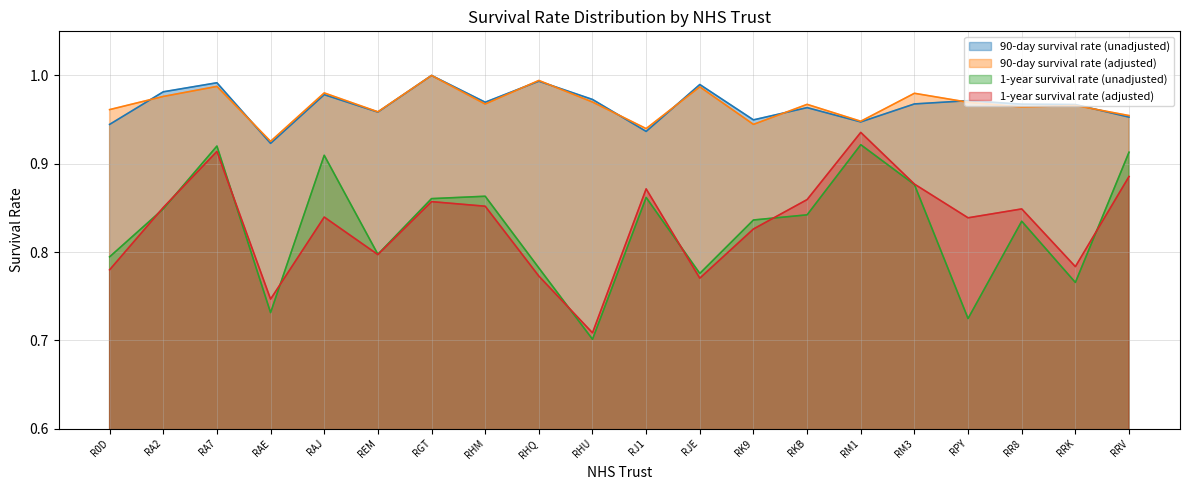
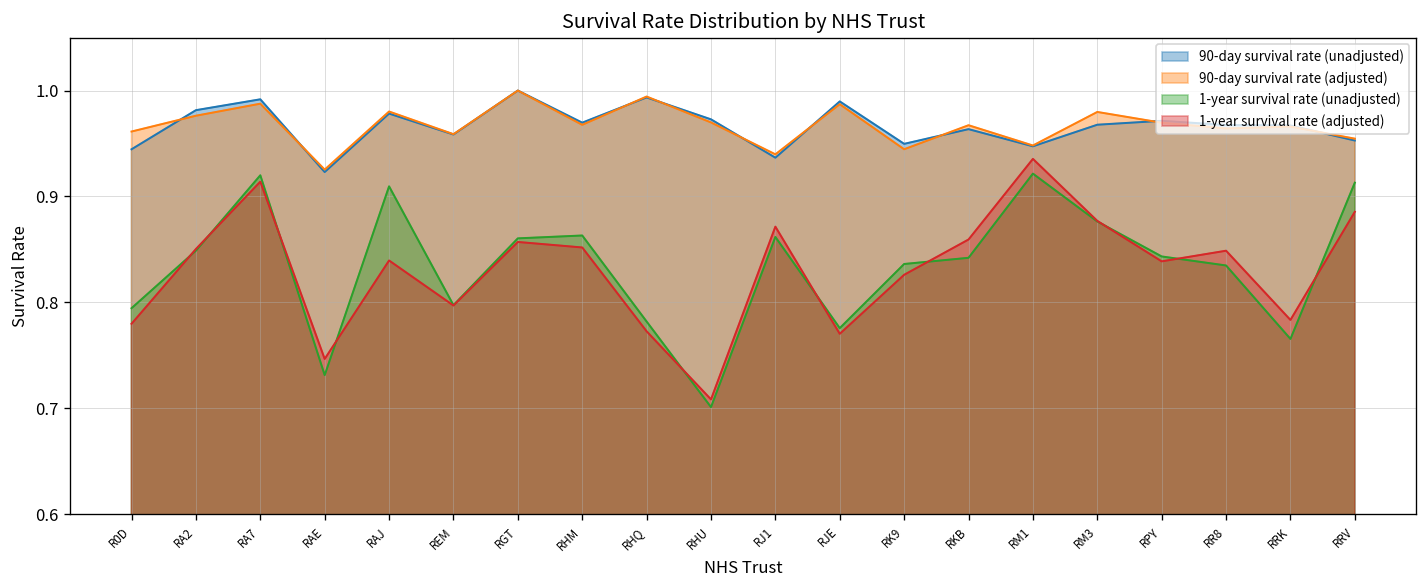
  {
    "90-day survival rate (unadjusted)": {
      "R0D": 0.94,
      "RA2": 0.98,
      "RA7": 0.99,
      "RJ1": 0.94,
      "RK9": 0.95,
      "RKB": 0.96,
      "RM3": 0.97
    },
    "1-year survival rate (unadjusted)": {
      "R0D": 0.79,
      "RA7": 0.92,
      "RAE": 0.73,
      "RAJ": 0.91,
      "RGT": 0.86,
      "RHM": 0.86,
      "RHQ": 0.78,
      "RHU": 0.70,
      "RJ1": 0.86,
      "RJE": 0.78,
      "RK9": 0.84,
      "RKB": 0.84,
      "RM1": 0.92,
-     "RPY": 0.72,
+     "RPY": 0.84,
      "RR8": 0.83,
      "RRK": 0.77,
      "RRV": 0.91
    }
  }
